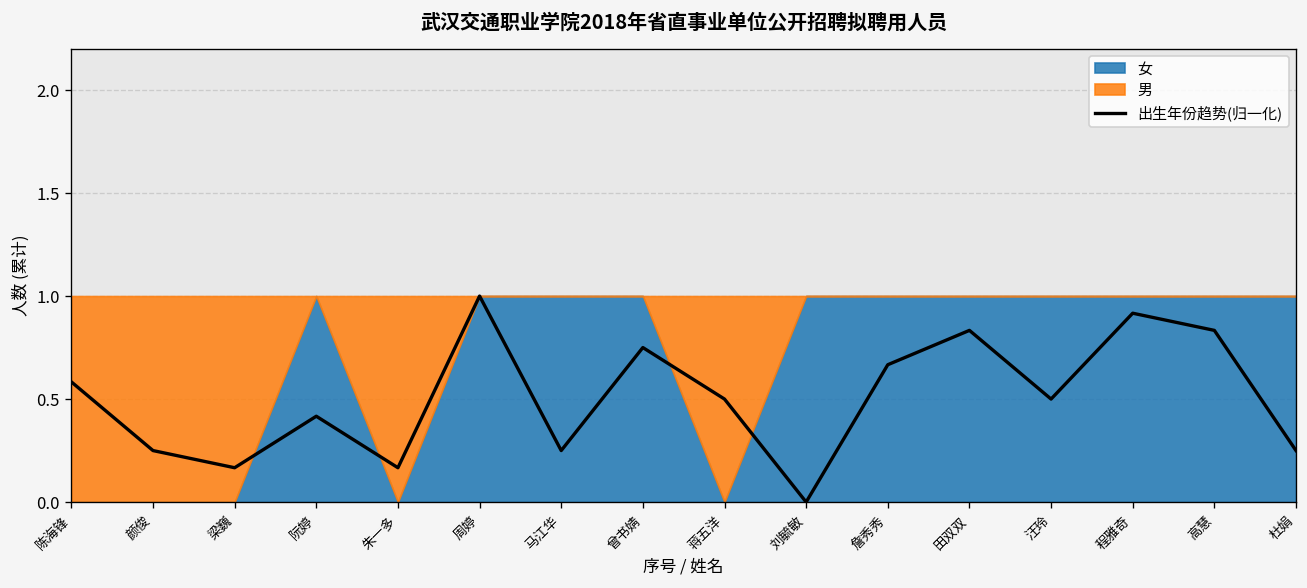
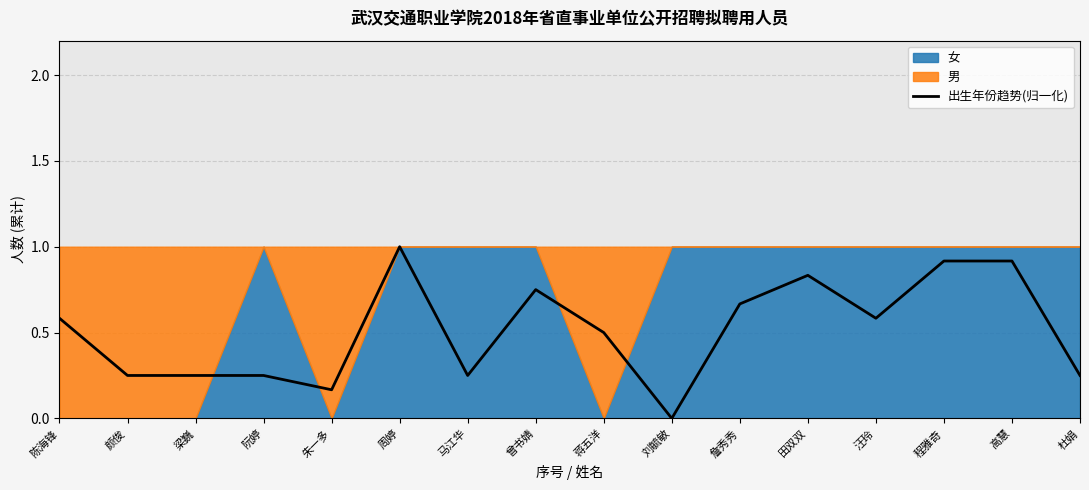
  {
    "出生年份趋势(归一化)": {
      "陈海锋": 0.58,
      "颜俊": 0.25,
-     "梁巍": 0.17,
-     "阮婷": 0.42,
+     "梁巍": 0.25,
+     "阮婷": 0.25,
      "朱一多": 0.17,
      "马江华": 0.25,
      "曾书婧": 0.75,
      "蒋五洋": 0.50,
      "刘毓敏": 0.00,
      "詹秀秀": 0.67,
      "田双双": 0.83,
-     "汪玲": 0.50,
+     "汪玲": 0.58,
      "程雅奇": 0.92,
-     "高慧": 0.83,
+     "高慧": 0.92,
      "杜娟": 0.25
    },
    "女": {
      "陈海锋": 0.00,
      "颜俊": 0.00,
      "梁巍": 0.00,
      "朱一多": 0.00,
      "蒋五洋": 0.00
    }
  }
